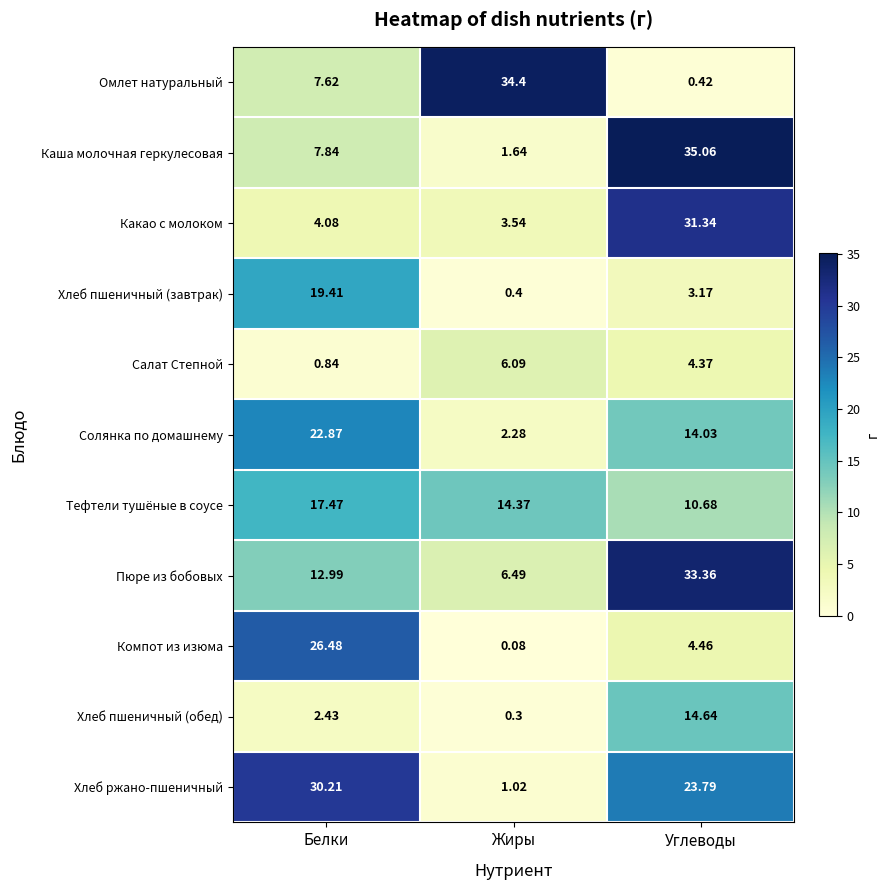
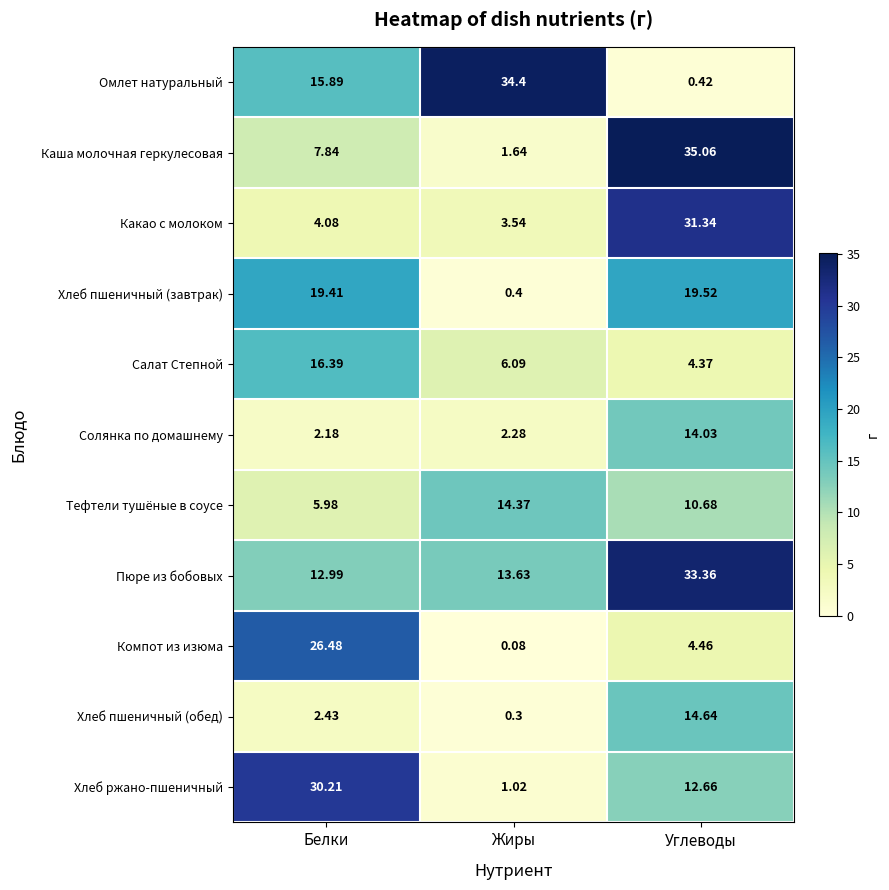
  {
    "Омлет натуральный": {
-     "Белки": 7.62,
+     "Белки": 15.89,
      "Жиры": 34.4,
      "Углеводы": 0.42
    },
    "Каша молочная геркулесовая": {
      "Белки": 7.84,
      "Жиры": 1.64,
      "Углеводы": 35.06
    },
    "Какао с молоком": {
      "Белки": 4.08,
      "Жиры": 3.54,
      "Углеводы": 31.34
    },
    "Хлеб пшеничный (завтрак)": {
      "Белки": 19.41,
      "Жиры": 0.4,
-     "Углеводы": 3.17
+     "Углеводы": 19.52
    },
    "Салат Степной": {
-     "Белки": 0.84,
+     "Белки": 16.39,
      "Жиры": 6.09,
      "Углеводы": 4.37
    },
    "Солянка по домашнему": {
-     "Белки": 22.87,
+     "Белки": 2.18,
      "Жиры": 2.28,
      "Углеводы": 14.03
    },
    "Тефтели тушёные в соусе": {
-     "Белки": 17.47,
+     "Белки": 5.98,
      "Жиры": 14.37,
      "Углеводы": 10.68
    },
    "Пюре из бобовых": {
      "Белки": 12.99,
-     "Жиры": 6.49,
+     "Жиры": 13.63,
      "Углеводы": 33.36
    },
    "Компот из изюма": {
      "Белки": 26.48,
      "Жиры": 0.08,
      "Углеводы": 4.46
    },
    "Хлеб пшеничный (обед)": {
      "Белки": 2.43,
      "Жиры": 0.3,
      "Углеводы": 14.64
    },
    "Хлеб ржано-пшеничный": {
      "Белки": 30.21,
      "Жиры": 1.02,
-     "Углеводы": 23.79
+     "Углеводы": 12.66
    }
  }
